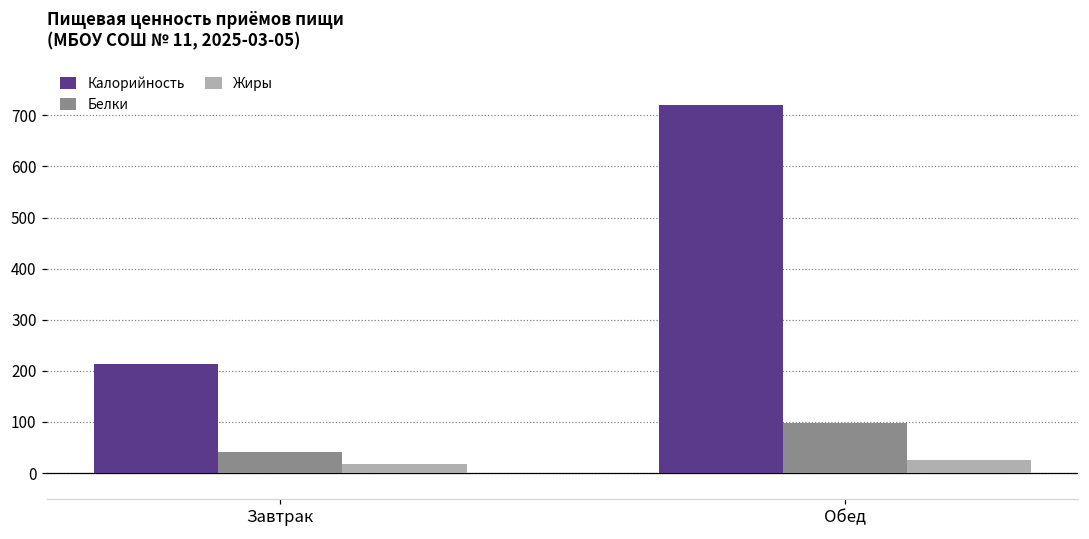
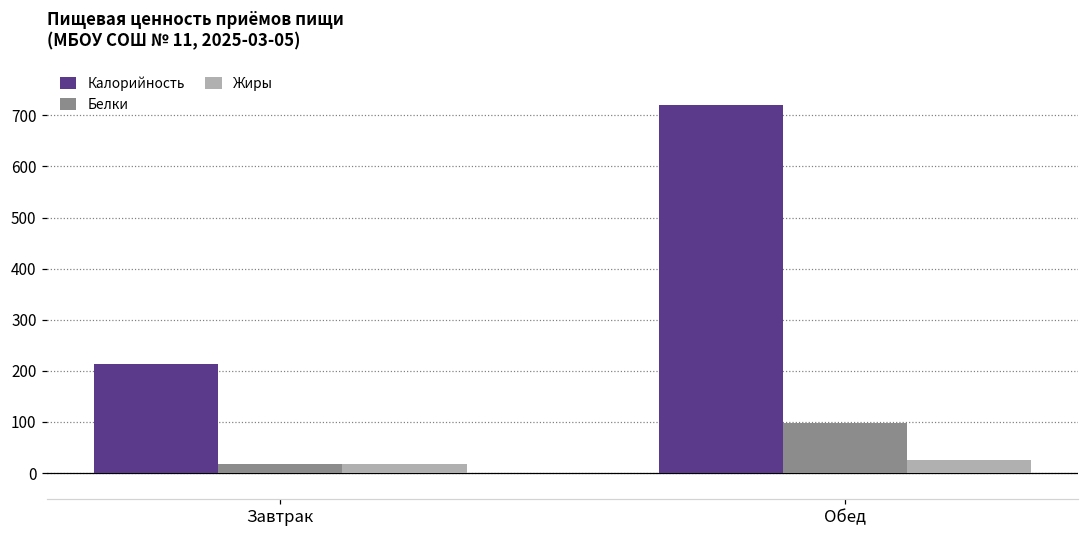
  {
    "Калорийность": {
      "Завтрак": 210,
      "Обед": 720
    },
    "Белки": {
-     "Завтрак": 40,
+     "Завтрак": 20,
      "Обед": 100
    },
    "Жиры": {
      "Завтрак": 20,
      "Обед": 30
    }
  }
